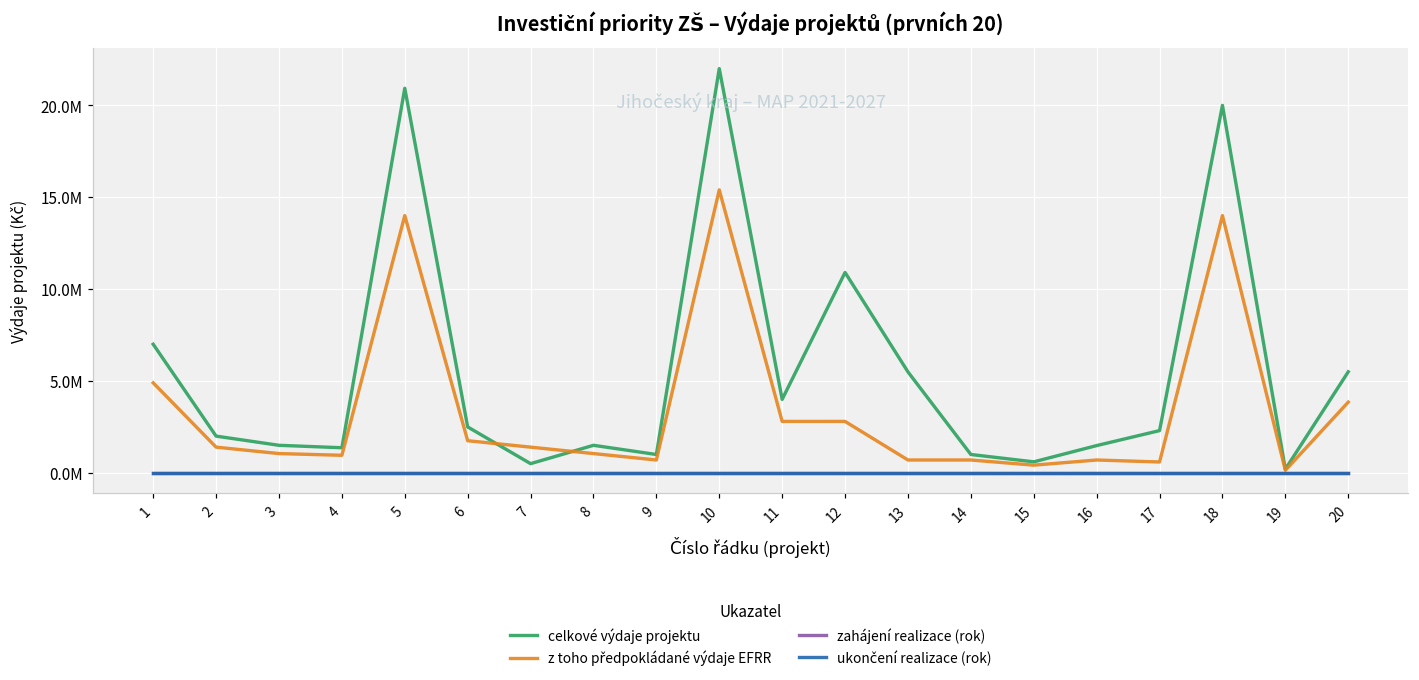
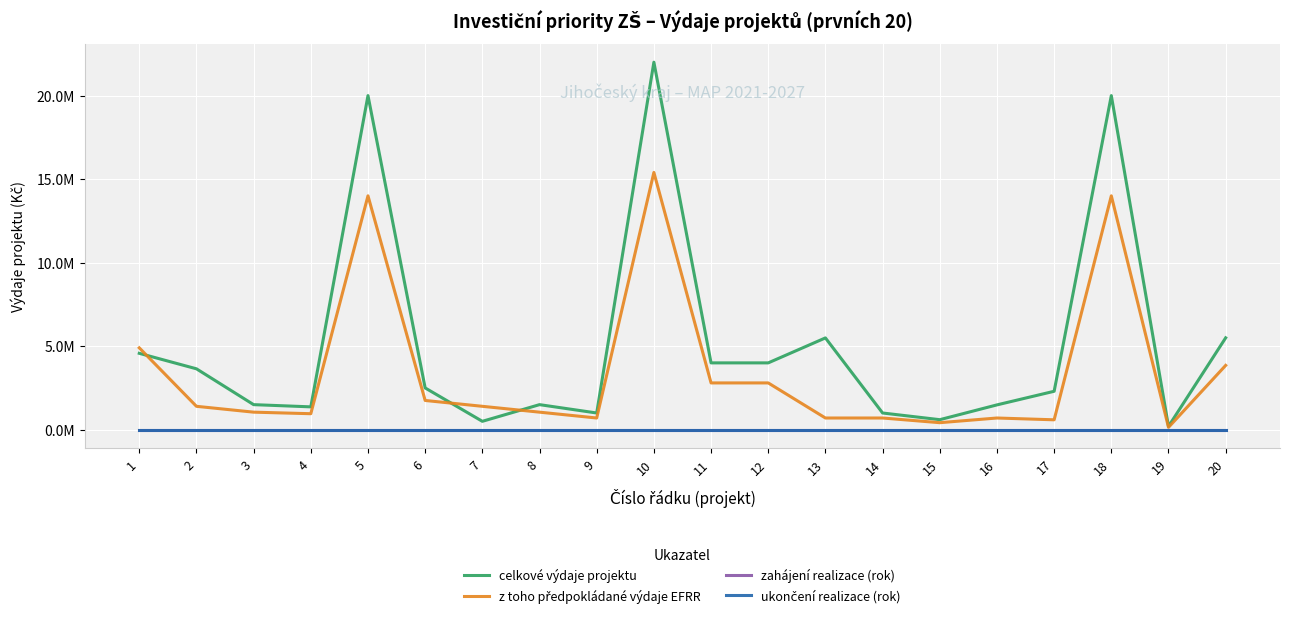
  {
    "celkové výdaje projektu": {
-     "1": 7000000,
-     "2": 2000000,
+     "1": 4600000,
+     "2": 3600000,
      "3": 1500000,
      "4": 1400000,
-     "5": 20900000,
+     "5": 20000000,
      "6": 2500000,
      "7": 500000,
      "8": 1500000,
      "9": 1000000,
      "11": 4000000,
-     "12": 10900000,
+     "12": 4000000,
      "13": 5500000,
      "14": 1000000,
      "15": 600000,
      "16": 1500000,
      "17": 2300000,
      "18": 20000000,
      "20": 5500000
    },
    "z toho předpokládané výdaje EFRR": {
      "1": 4900000,
      "2": 1400000,
      "3": 1100000,
      "4": 1000000,
      "5": 14000000,
      "6": 1800000,
      "7": 1400000,
      "8": 1100000,
      "9": 700000,
      "10": 15400000,
      "11": 2800000,
      "12": 2800000,
      "13": 700000,
      "14": 700000,
      "15": 400000,
      "16": 700000,
      "17": 600000,
      "18": 14000000,
      "20": 3900000
    },
    "ukončení realizace (rok)": {
      "1": 0,
      "2": 0,
      "3": 0,
      "4": 0,
      "5": 0,
      "6": 0,
      "7": 0,
      "8": 0,
      "9": 0,
      "10": 0,
      "11": 0,
      "12": 0,
      "13": 0,
      "14": 0,
      "15": 0,
      "16": 0,
      "17": 0,
      "18": 0,
      "20": 0
    }
  }
